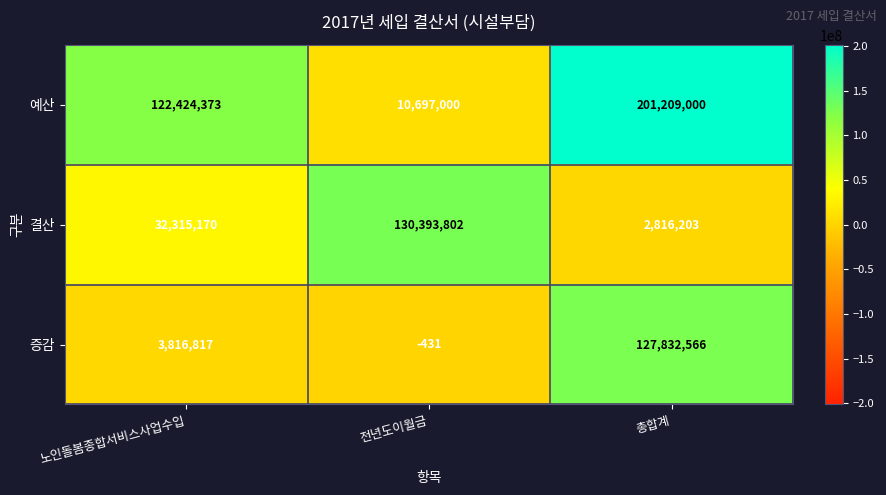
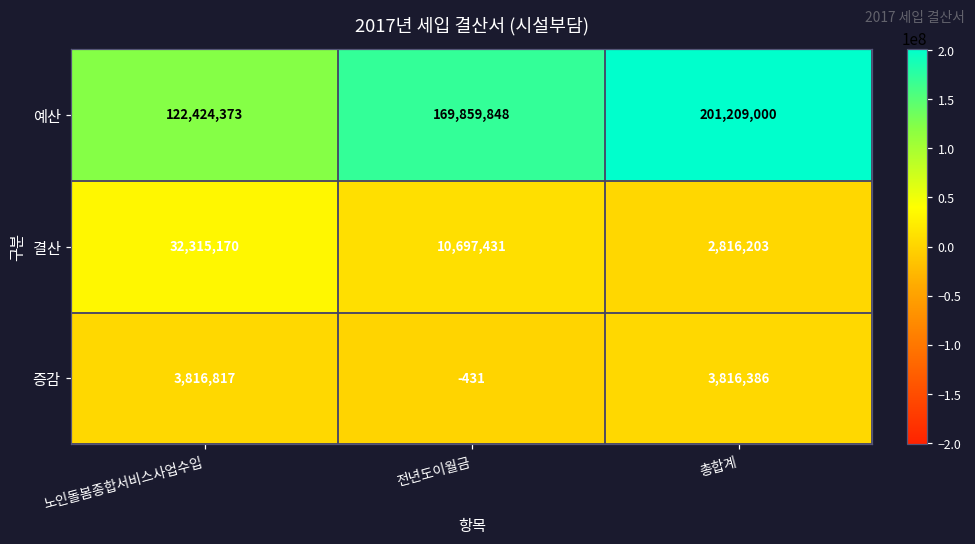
  {
    "예산": {
      "노인돌봄종합서비스사업수입": "122,424,373",
-     "전년도이월금": "10,697,000",
+     "전년도이월금": "169,859,848",
      "총합계": "201,209,000"
    },
    "결산": {
      "노인돌봄종합서비스사업수입": "32,315,170",
-     "전년도이월금": "130,393,802",
+     "전년도이월금": "10,697,431",
      "총합계": "2,816,203"
    },
    "증감": {
      "노인돌봄종합서비스사업수입": "3,816,817",
      "전년도이월금": "-431",
-     "총합계": "127,832,566"
+     "총합계": "3,816,386"
    }
  }
